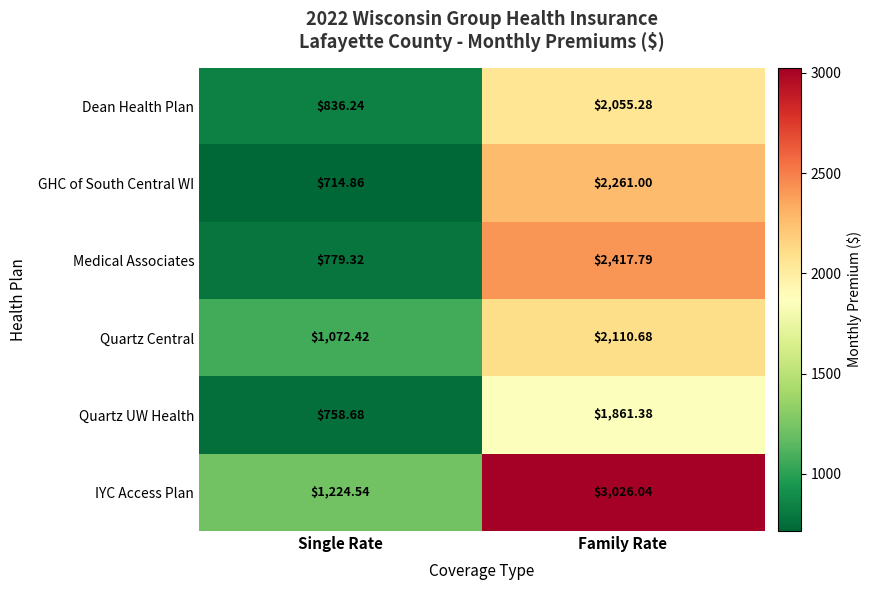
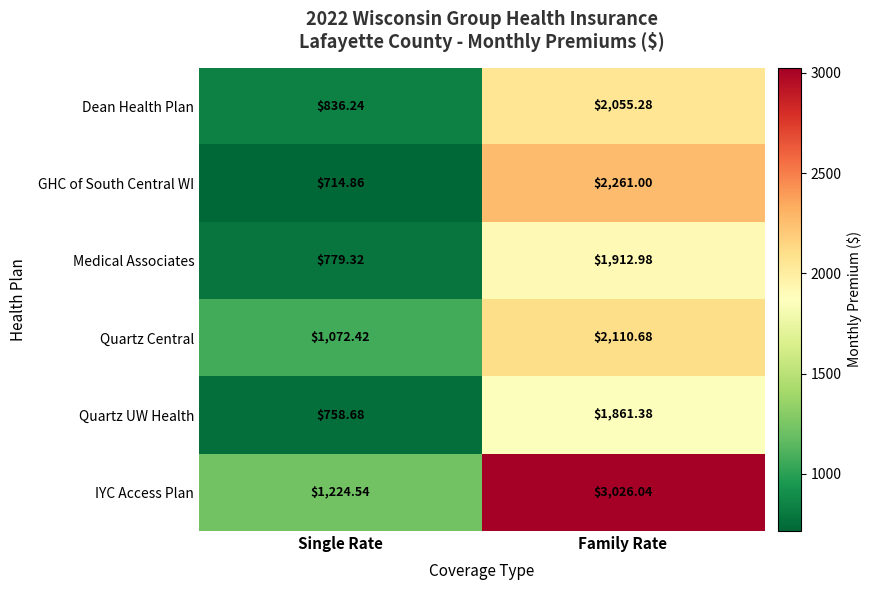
  {
    "Dean Health Plan": {
      "Single Rate": "$836.24",
      "Family Rate": "$2,055.28"
    },
    "GHC of South Central WI": {
      "Single Rate": "$714.86",
      "Family Rate": "$2,261.00"
    },
    "Medical Associates": {
      "Single Rate": "$779.32",
-     "Family Rate": "$2,417.79"
+     "Family Rate": "$1,912.98"
    },
    "Quartz Central": {
      "Single Rate": "$1,072.42",
      "Family Rate": "$2,110.68"
    },
    "Quartz UW Health": {
      "Single Rate": "$758.68",
      "Family Rate": "$1,861.38"
    },
    "IYC Access Plan": {
      "Single Rate": "$1,224.54",
      "Family Rate": "$3,026.04"
    }
  }
